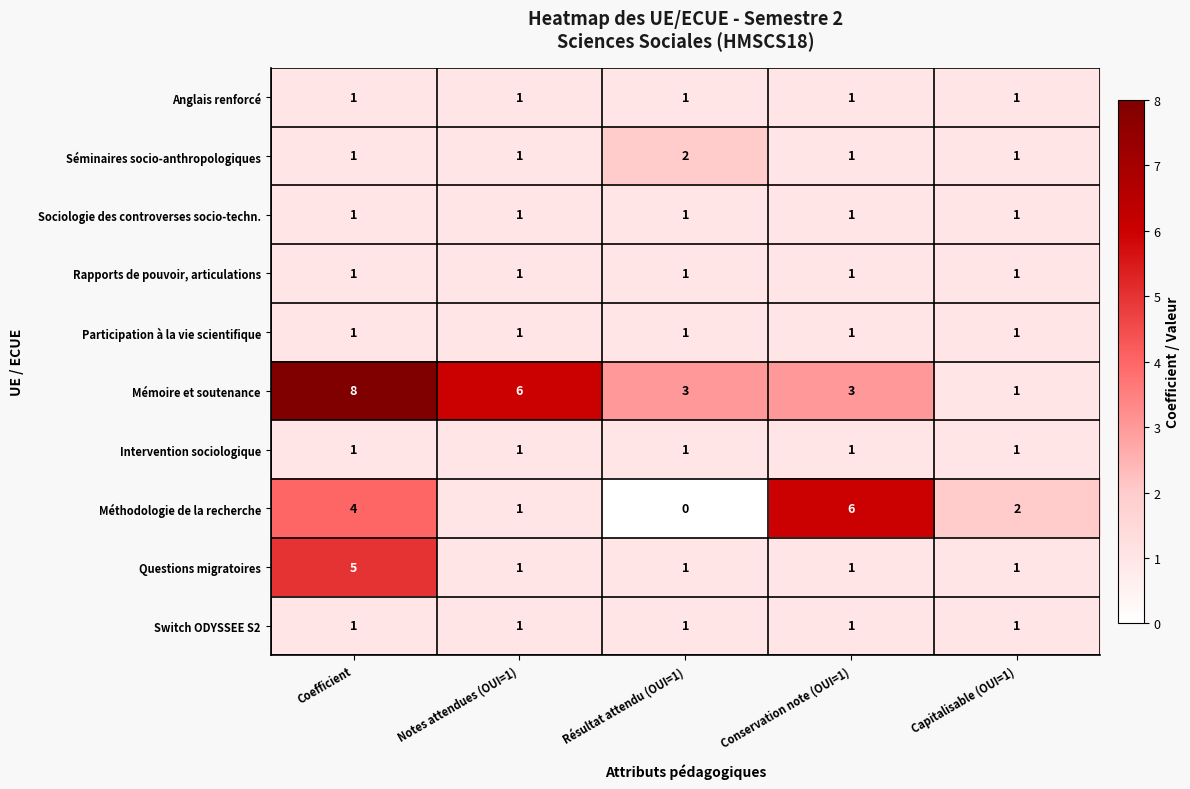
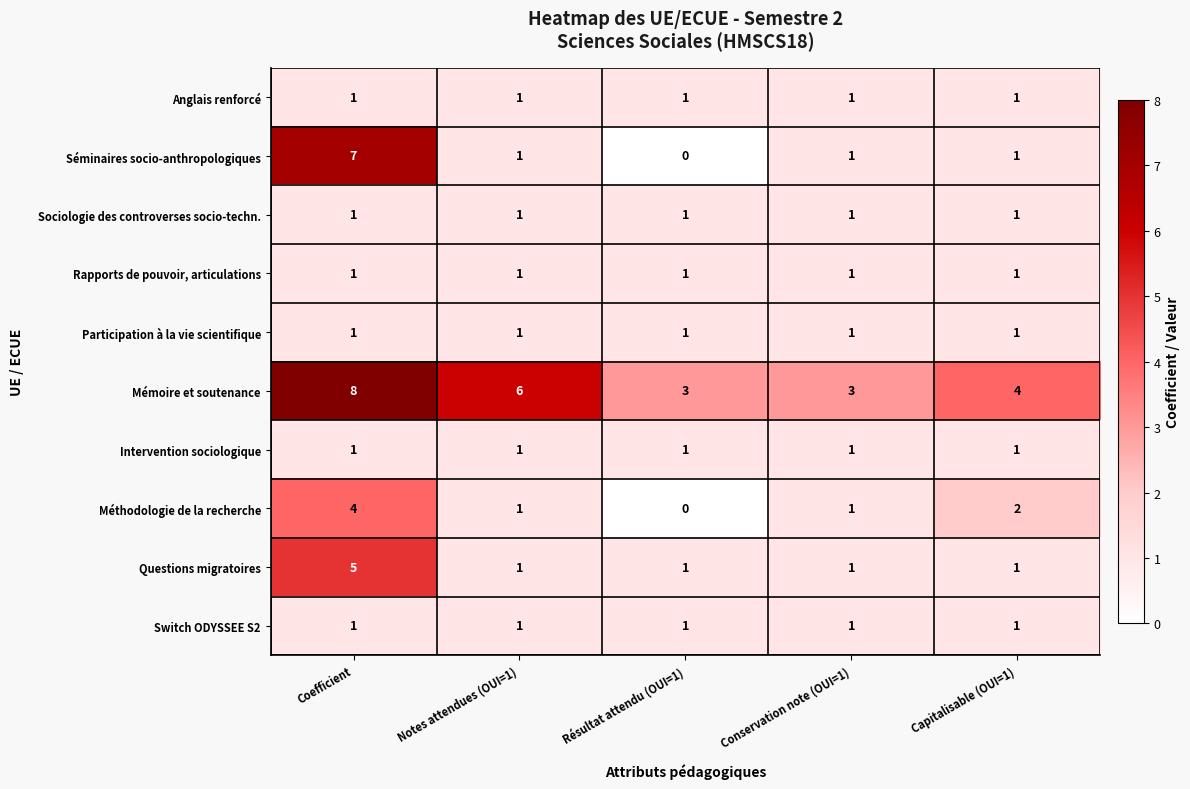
  {
    "Anglais renforcé": {
      "Coefficient": 1,
      "Notes attendues (OUI=1)": 1,
      "Résultat attendu (OUI=1)": 1,
      "Conservation note (OUI=1)": 1,
      "Capitalisable (OUI=1)": 1
    },
    "Séminaires socio-anthropologiques": {
-     "Coefficient": 1,
+     "Coefficient": 7,
      "Notes attendues (OUI=1)": 1,
-     "Résultat attendu (OUI=1)": 2,
+     "Résultat attendu (OUI=1)": 0,
      "Conservation note (OUI=1)": 1,
      "Capitalisable (OUI=1)": 1
    },
    "Sociologie des controverses socio-techn.": {
      "Coefficient": 1,
      "Notes attendues (OUI=1)": 1,
      "Résultat attendu (OUI=1)": 1,
      "Conservation note (OUI=1)": 1,
      "Capitalisable (OUI=1)": 1
    },
    "Rapports de pouvoir, articulations": {
      "Coefficient": 1,
      "Notes attendues (OUI=1)": 1,
      "Résultat attendu (OUI=1)": 1,
      "Conservation note (OUI=1)": 1,
      "Capitalisable (OUI=1)": 1
    },
    "Participation à la vie scientifique": {
      "Coefficient": 1,
      "Notes attendues (OUI=1)": 1,
      "Résultat attendu (OUI=1)": 1,
      "Conservation note (OUI=1)": 1,
      "Capitalisable (OUI=1)": 1
    },
    "Mémoire et soutenance": {
      "Coefficient": 8,
      "Notes attendues (OUI=1)": 6,
      "Résultat attendu (OUI=1)": 3,
      "Conservation note (OUI=1)": 3,
-     "Capitalisable (OUI=1)": 1
+     "Capitalisable (OUI=1)": 4
    },
    "Intervention sociologique": {
      "Coefficient": 1,
      "Notes attendues (OUI=1)": 1,
      "Résultat attendu (OUI=1)": 1,
      "Conservation note (OUI=1)": 1,
      "Capitalisable (OUI=1)": 1
    },
    "Méthodologie de la recherche": {
      "Coefficient": 4,
      "Notes attendues (OUI=1)": 1,
      "Résultat attendu (OUI=1)": 0,
-     "Conservation note (OUI=1)": 6,
+     "Conservation note (OUI=1)": 1,
      "Capitalisable (OUI=1)": 2
    },
    "Questions migratoires": {
      "Coefficient": 5,
      "Notes attendues (OUI=1)": 1,
      "Résultat attendu (OUI=1)": 1,
      "Conservation note (OUI=1)": 1,
      "Capitalisable (OUI=1)": 1
    },
    "Switch ODYSSEE S2": {
      "Coefficient": 1,
      "Notes attendues (OUI=1)": 1,
      "Résultat attendu (OUI=1)": 1,
      "Conservation note (OUI=1)": 1,
      "Capitalisable (OUI=1)": 1
    }
  }
